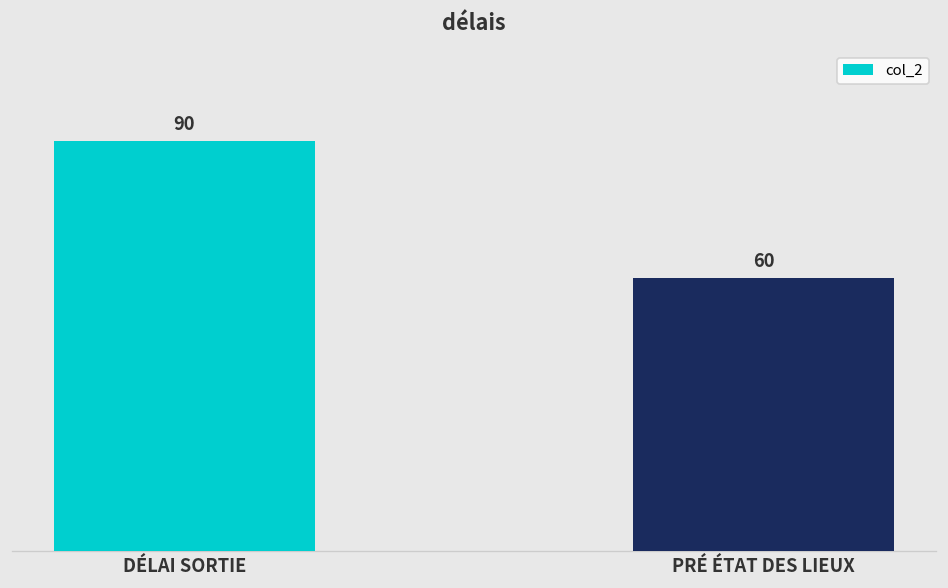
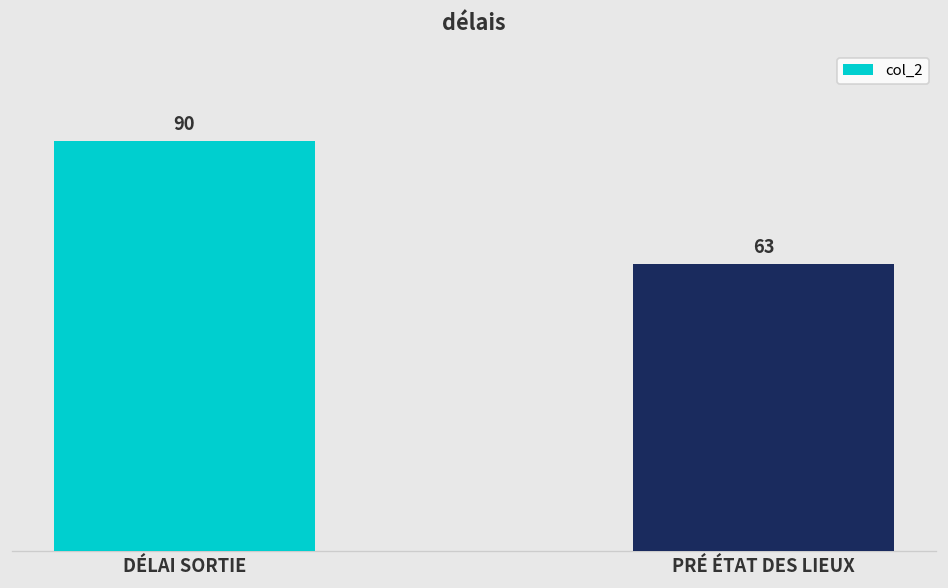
  {
    "DÉLAI SORTIE": 90,
-   "PRÉ ÉTAT DES LIEUX": 60
+   "PRÉ ÉTAT DES LIEUX": 63
  }
